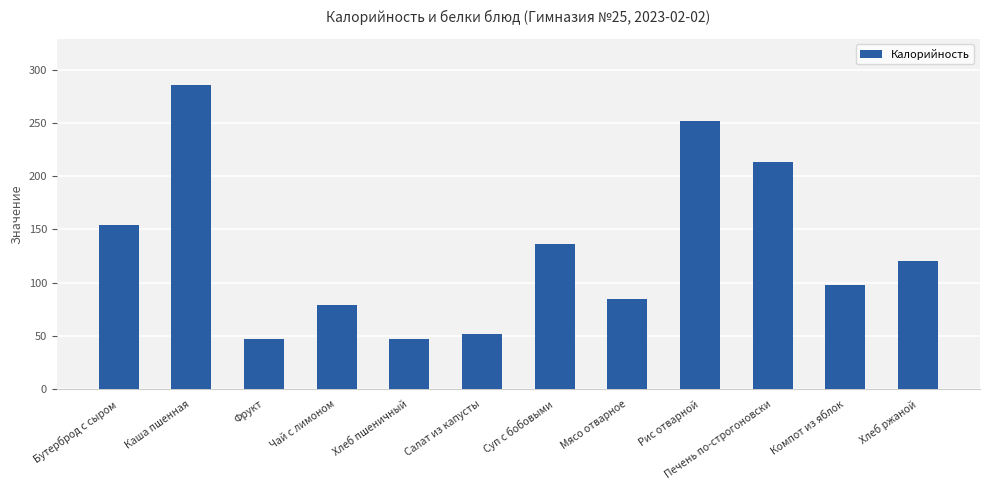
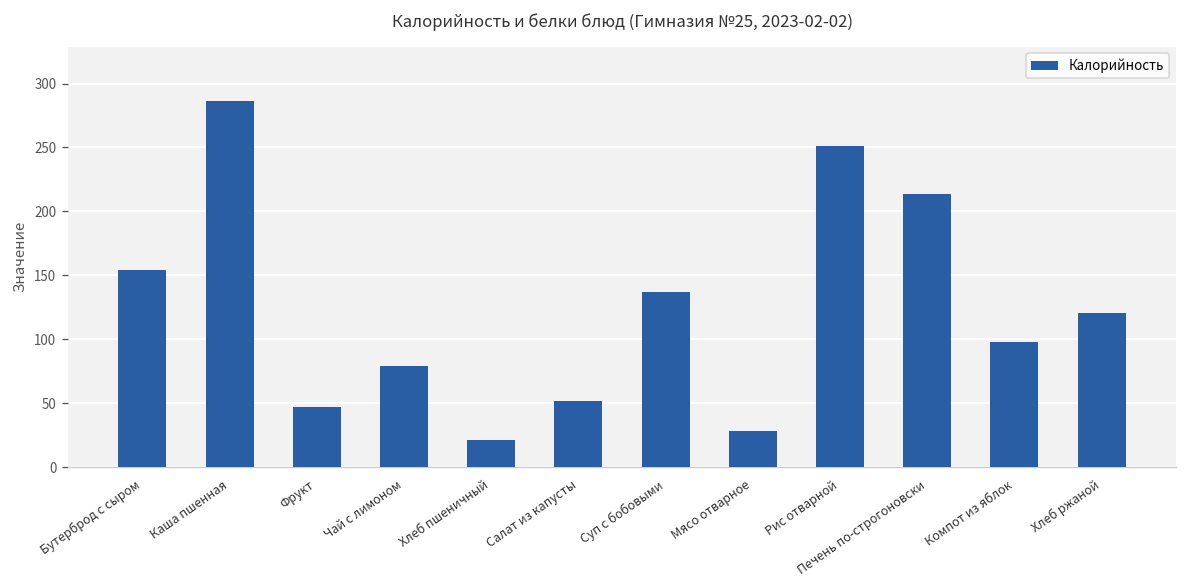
  {
    "Бутерброд с сыром": 154,
    "Каша пшенная": 286,
    "Фрукт": 47,
    "Чай с лимоном": 79,
-   "Хлеб пшеничный": 47,
+   "Хлеб пшеничный": 21,
    "Салат из капусты": 51,
    "Суп с бобовыми": 137,
-   "Мясо отварное": 84,
+   "Мясо отварное": 28,
    "Рис отварной": 251,
    "Печень по-строгоновски": 213,
    "Компот из яблок": 98,
    "Хлеб ржаной": 120
  }
